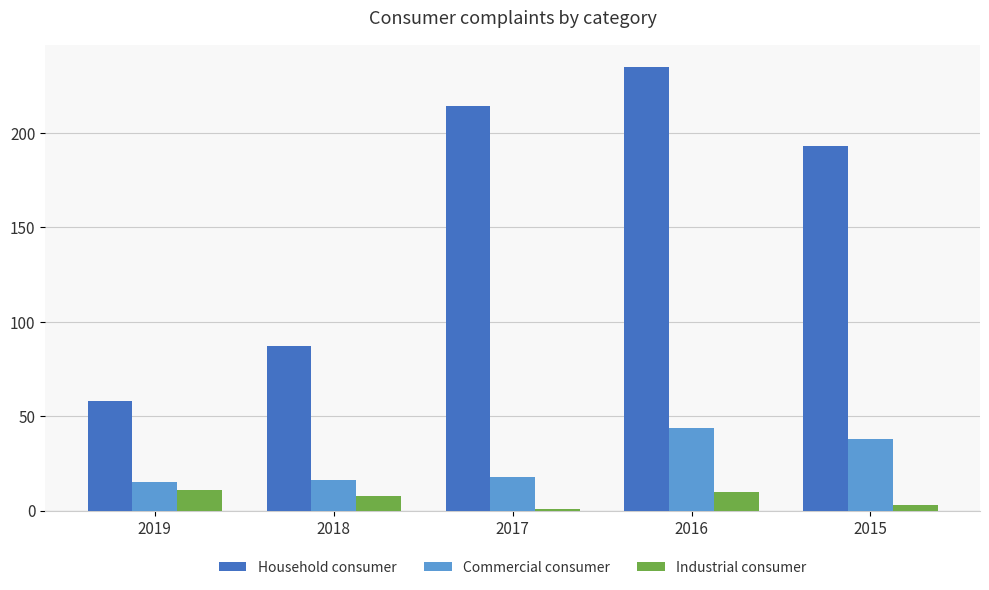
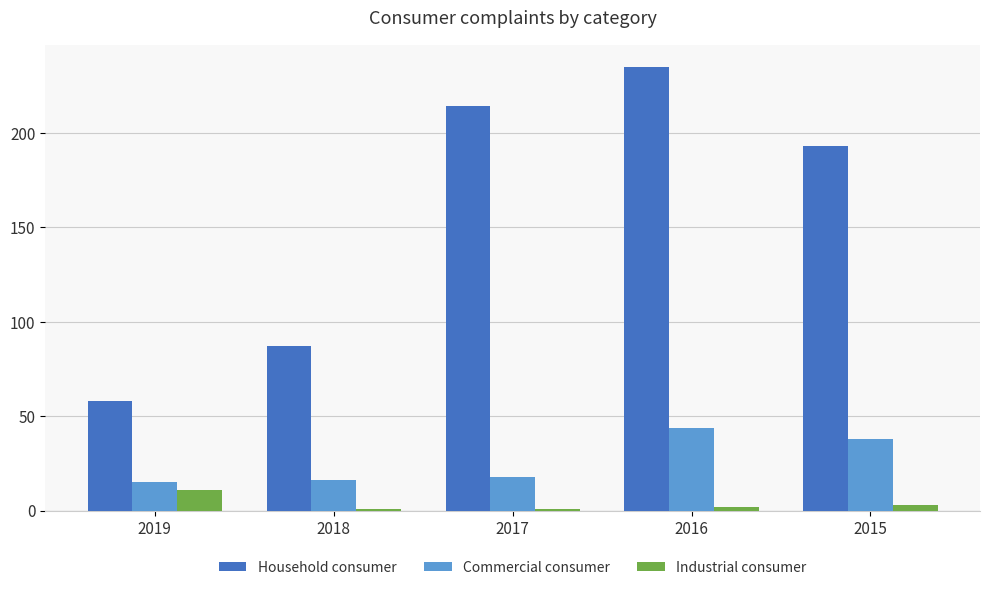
  {
    "Industrial consumer": {
      "2019": 11,
-     "2018": 8,
-     "2016": 10,
+     "2018": 1,
+     "2016": 2,
      "2015": 3
    }
  }
